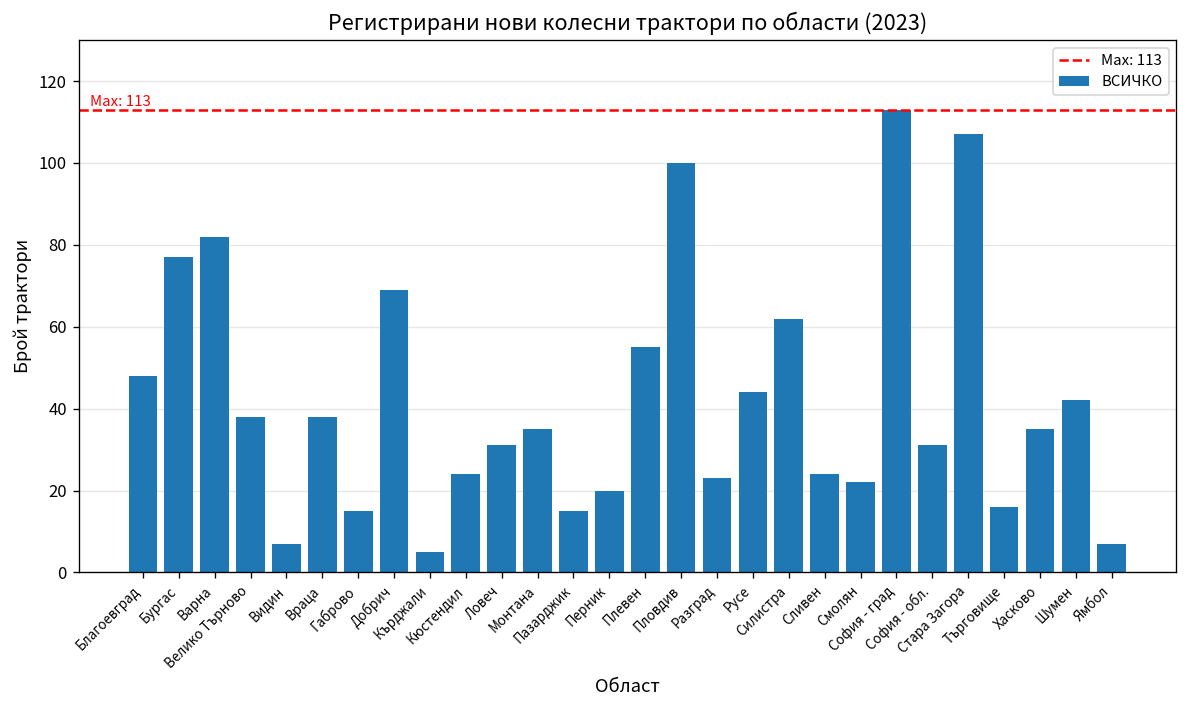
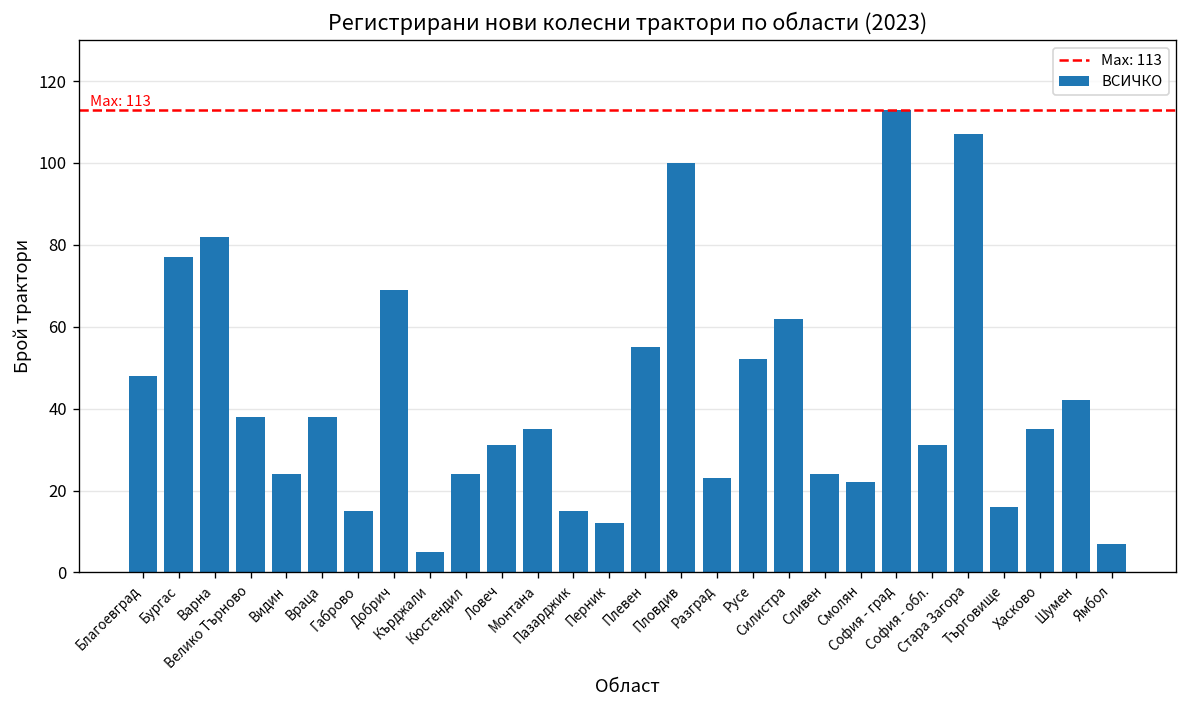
  {
    "Благоевград": 48,
    "Бургас": 77,
    "Варна": 82,
    "Велико Търново": 38,
-   "Видин": 7,
+   "Видин": 24,
    "Враца": 38,
    "Габрово": 15,
    "Добрич": 69,
    "Кърджали": 5,
    "Кюстендил": 24,
    "Ловеч": 31,
    "Монтана": 35,
    "Пазарджик": 15,
-   "Перник": 20,
+   "Перник": 12,
    "Плевен": 55,
    "Пловдив": 100,
    "Разград": 23,
-   "Русе": 44,
+   "Русе": 52,
    "Силистра": 62,
    "Сливен": 24,
    "Смолян": 22,
    "София - град": 113,
    "София - обл.": 31,
    "Стара Загора": 107,
    "Търговище": 16,
    "Хасково": 35,
    "Шумен": 42,
    "Ямбол": 7
  }
